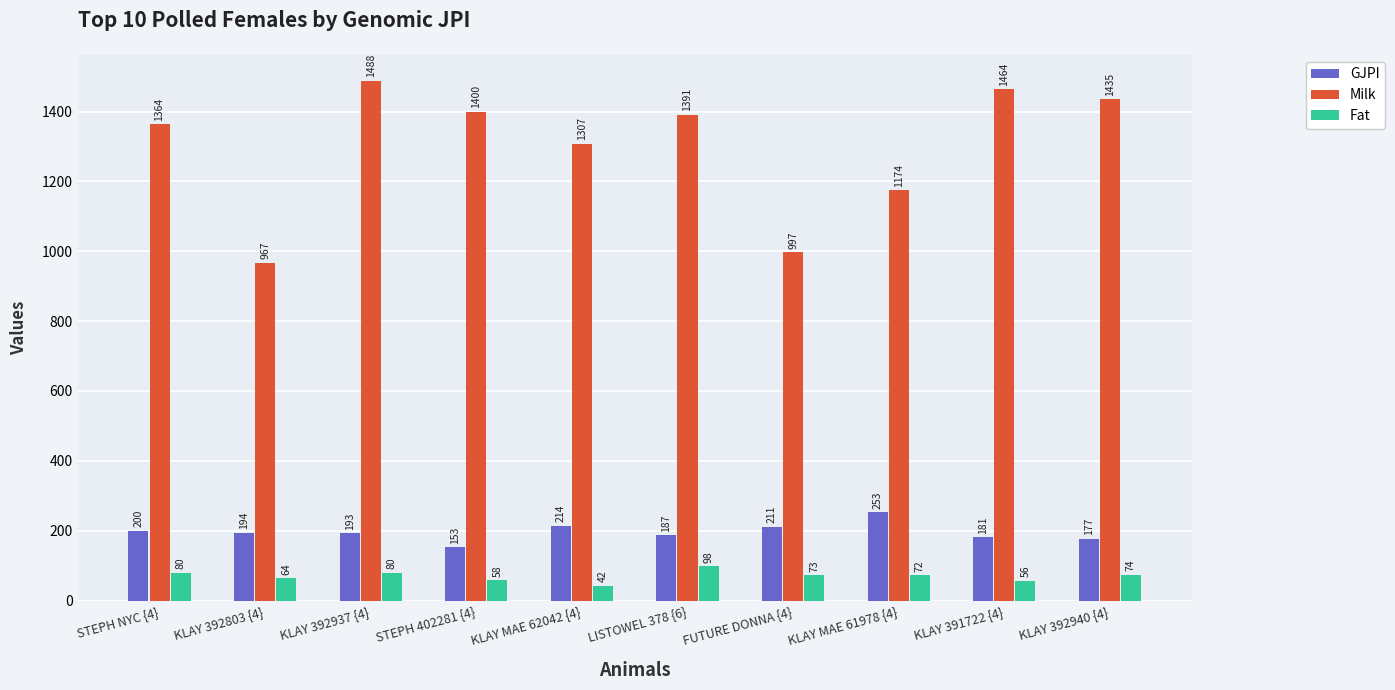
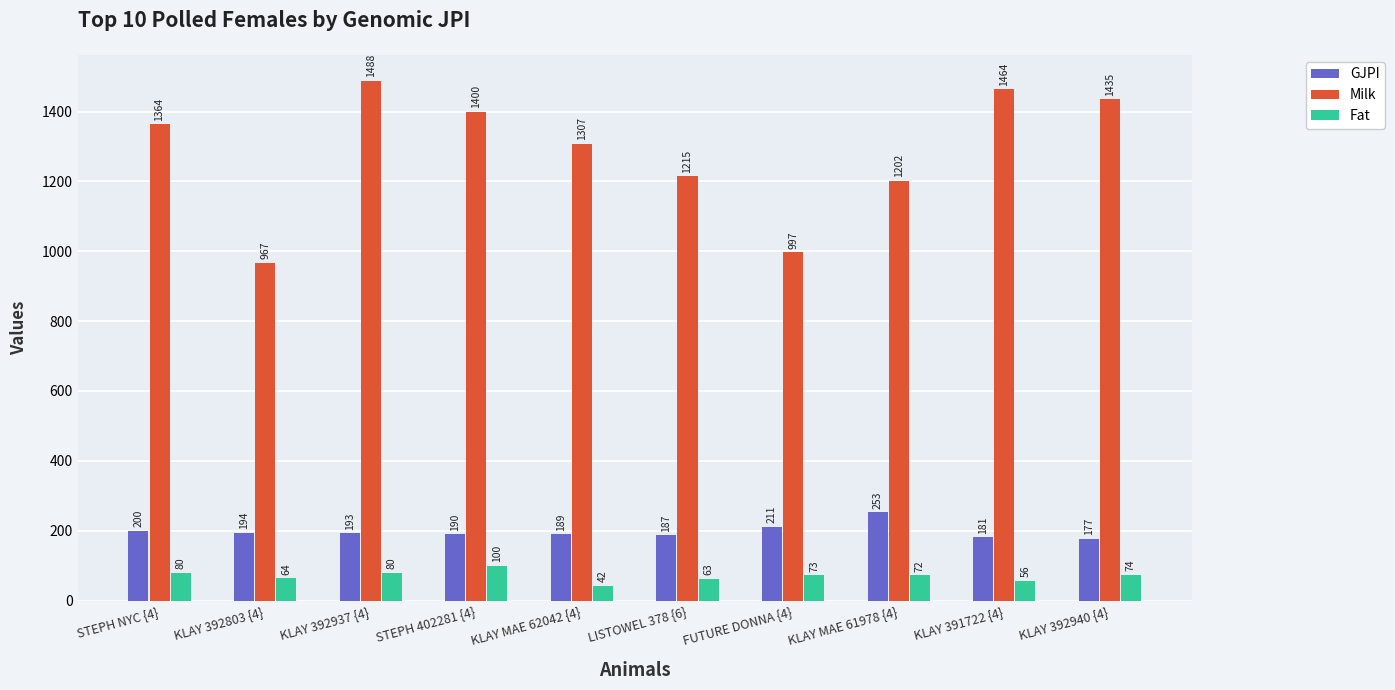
  {
    "GJPI": {
      "STEPH NYC {4}": 200,
      "KLAY 392803 {4}": 194,
      "KLAY 392937 {4}": 193,
-     "STEPH 402281 {4}": 153,
-     "KLAY MAE 62042 {4}": 214,
+     "STEPH 402281 {4}": 190,
+     "KLAY MAE 62042 {4}": 189,
      "LISTOWEL 378 {6}": 187,
      "FUTURE DONNA {4}": 211,
      "KLAY MAE 61978 {4}": 253,
      "KLAY 391722 {4}": 181,
      "KLAY 392940 {4}": 177
    },
    "Milk": {
      "STEPH NYC {4}": 1364,
      "KLAY 392803 {4}": 967,
      "KLAY 392937 {4}": 1488,
      "STEPH 402281 {4}": 1400,
      "KLAY MAE 62042 {4}": 1307,
-     "LISTOWEL 378 {6}": 1391,
+     "LISTOWEL 378 {6}": 1215,
      "FUTURE DONNA {4}": 997,
-     "KLAY MAE 61978 {4}": 1174,
+     "KLAY MAE 61978 {4}": 1202,
      "KLAY 391722 {4}": 1464,
      "KLAY 392940 {4}": 1435
    },
    "Fat": {
      "STEPH NYC {4}": 80,
      "KLAY 392803 {4}": 64,
      "KLAY 392937 {4}": 80,
-     "STEPH 402281 {4}": 58,
+     "STEPH 402281 {4}": 100,
      "KLAY MAE 62042 {4}": 42,
-     "LISTOWEL 378 {6}": 98,
+     "LISTOWEL 378 {6}": 63,
      "FUTURE DONNA {4}": 73,
      "KLAY MAE 61978 {4}": 72,
      "KLAY 391722 {4}": 56,
      "KLAY 392940 {4}": 74
    }
  }
